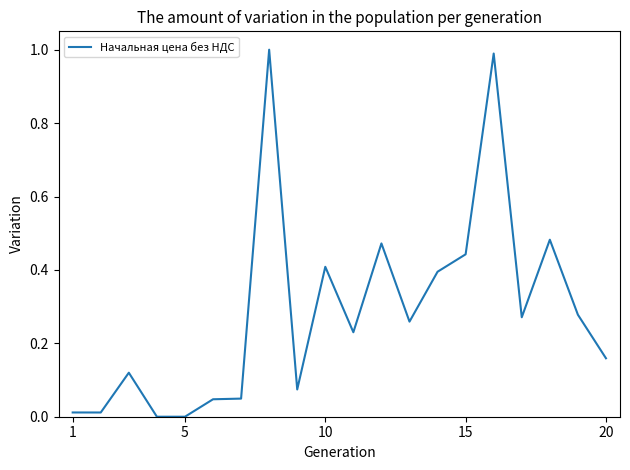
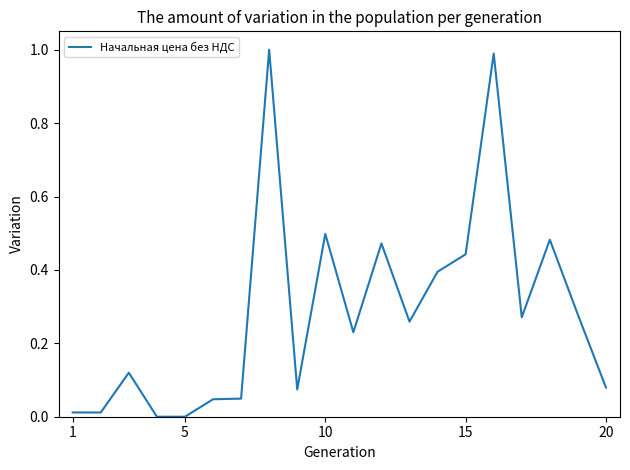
  {
    "1": 0.01,
    "5": 0.00,
-   "10": 0.41,
+   "10": 0.50,
    "15": 0.44,
-   "20": 0.16
+   "20": 0.08
  }
